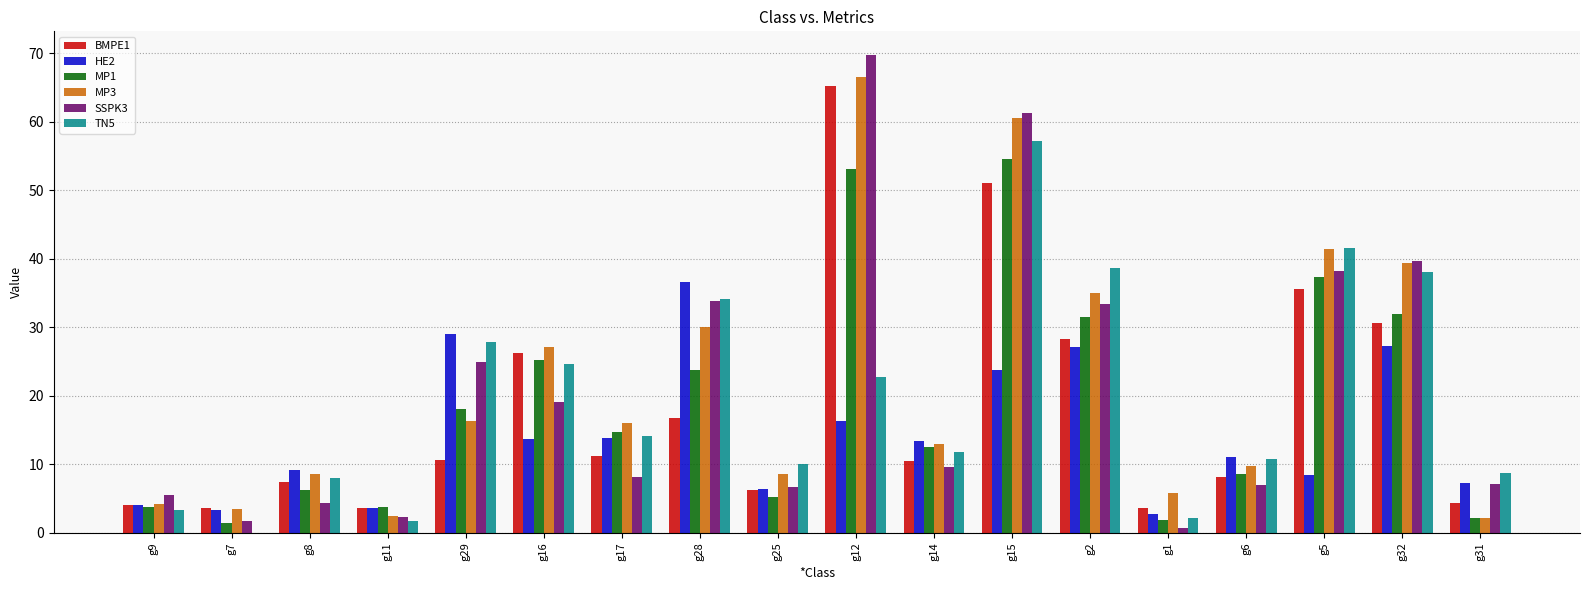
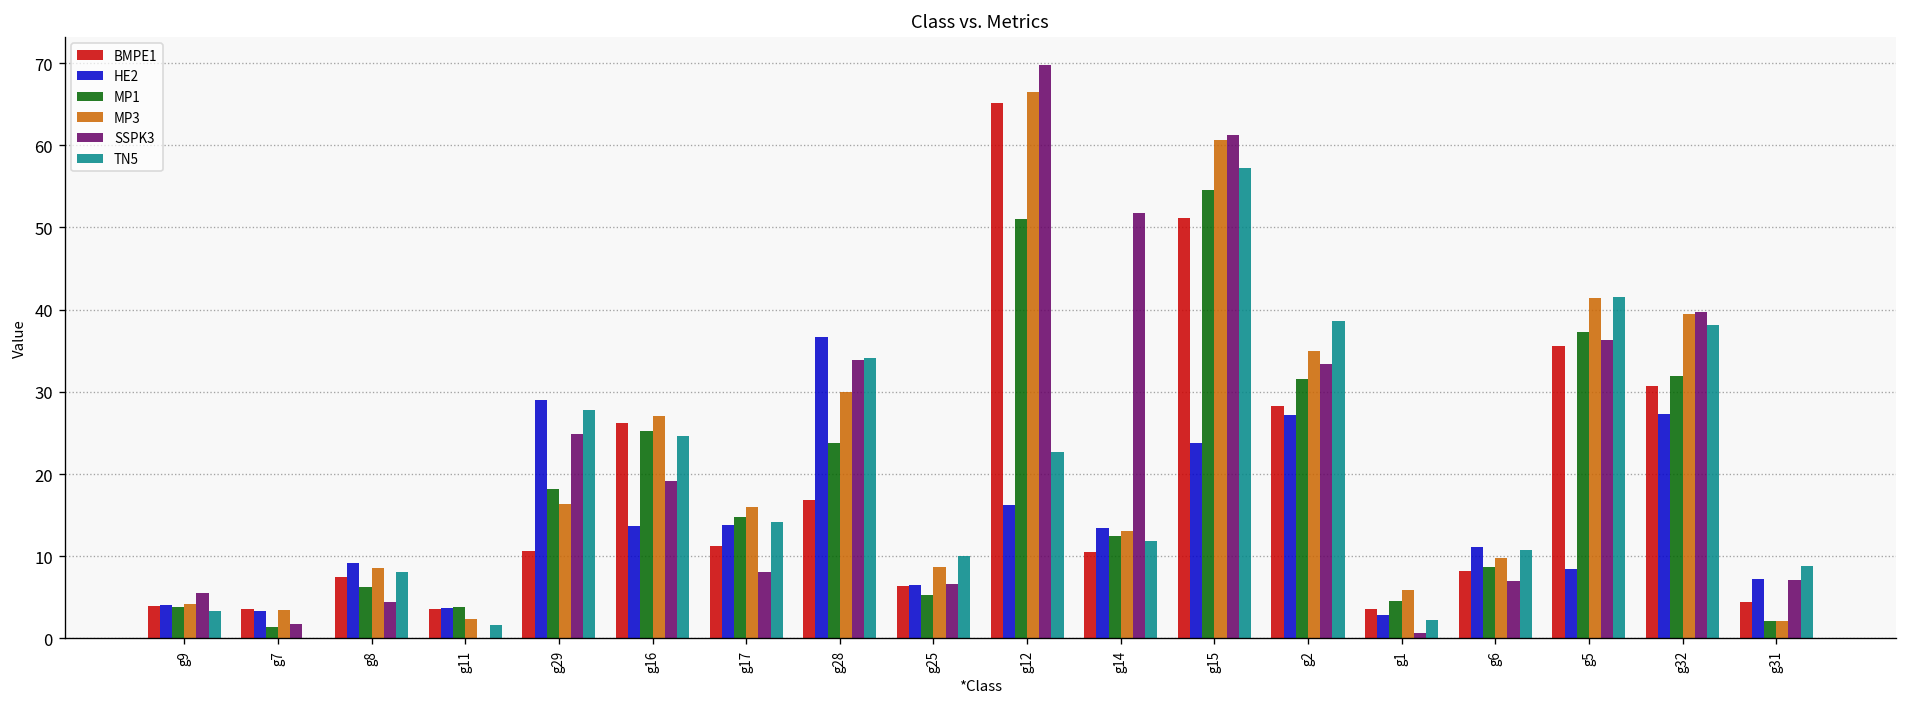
  {
    "BMPE1": {
      "g9": 4,
      "g7": 4,
      "g8": 7,
      "g11": 4,
      "g29": 11,
      "g16": 26,
      "g17": 11,
      "g28": 17,
      "g25": 6,
      "g12": 65,
      "g14": 11,
      "g15": 51,
      "g2": 28,
      "g1": 4,
      "g6": 8,
      "g5": 36,
      "g32": 31,
      "g31": 4
    },
    "HE2": {
      "g9": 4,
      "g7": 3,
      "g8": 9,
      "g11": 4,
      "g29": 29,
      "g16": 14,
      "g17": 14,
      "g28": 37,
      "g25": 6,
      "g12": 16,
      "g14": 13,
      "g15": 24,
      "g2": 27,
      "g1": 3,
      "g6": 11,
      "g5": 8,
      "g32": 27,
      "g31": 7
    },
    "MP1": {
      "g9": 4,
      "g7": 1,
      "g8": 6,
      "g11": 4,
      "g29": 18,
      "g16": 25,
      "g17": 15,
      "g28": 24,
      "g25": 5,
-     "g12": 53,
+     "g12": 51,
      "g14": 12,
      "g15": 55,
      "g2": 32,
-     "g1": 2,
+     "g1": 5,
      "g6": 9,
      "g5": 37,
      "g32": 32,
      "g31": 2
    },
    "MP3": {
      "g9": 4,
      "g7": 3,
      "g8": 9,
      "g11": 2,
      "g29": 16,
      "g16": 27,
      "g17": 16,
      "g28": 30,
      "g25": 9,
      "g12": 67,
      "g14": 13,
      "g15": 61,
      "g2": 35,
      "g1": 6,
      "g6": 10,
      "g5": 41,
      "g32": 39,
      "g31": 2
    },
    "SSPK3": {
      "g9": 6,
      "g7": 2,
      "g8": 4,
-     "g11": 2,
+     "g11": 0,
      "g29": 25,
      "g16": 19,
      "g17": 8,
      "g28": 34,
      "g25": 7,
      "g12": 70,
-     "g14": 10,
+     "g14": 52,
      "g15": 61,
      "g2": 33,
      "g1": 1,
      "g6": 7,
-     "g5": 38,
+     "g5": 36,
      "g32": 40,
      "g31": 7
    },
    "TN5": {
      "g9": 3,
      "g7": 0,
      "g8": 8,
      "g11": 2,
      "g29": 28,
      "g16": 25,
      "g17": 14,
      "g28": 34,
      "g25": 10,
      "g12": 23,
      "g14": 12,
      "g15": 57,
      "g2": 39,
      "g1": 2,
      "g6": 11,
      "g5": 42,
      "g32": 38,
      "g31": 9
    }
  }
